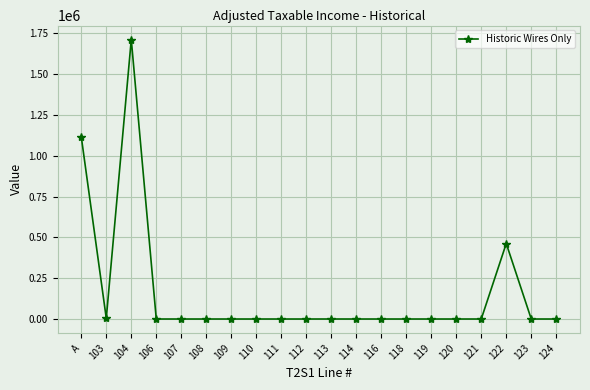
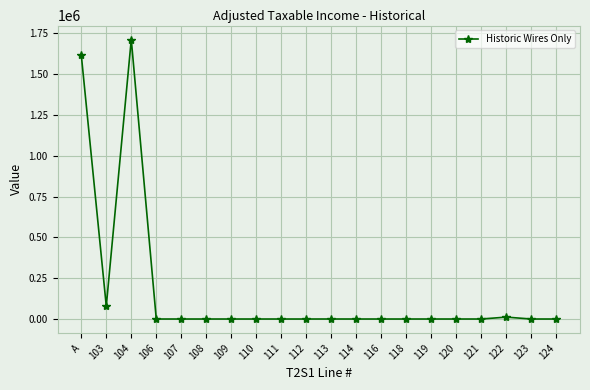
  {
-   "A": 1120000,
-   "103": 0,
+   "A": 1620000,
+   "103": 80000,
    "104": 1710000,
    "106": 0,
    "107": 0,
    "108": 0,
    "109": 0,
    "110": 0,
    "111": 0,
    "112": 0,
    "113": 0,
    "114": 0,
    "116": 0,
    "118": 0,
    "119": 0,
    "120": 0,
    "121": 0,
-   "122": 460000,
+   "122": 10000,
    "123": 0,
    "124": 0
  }
